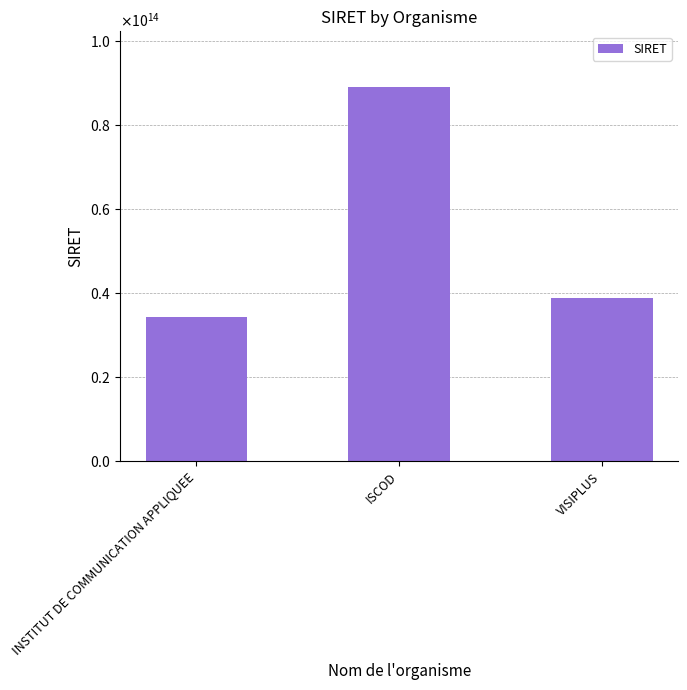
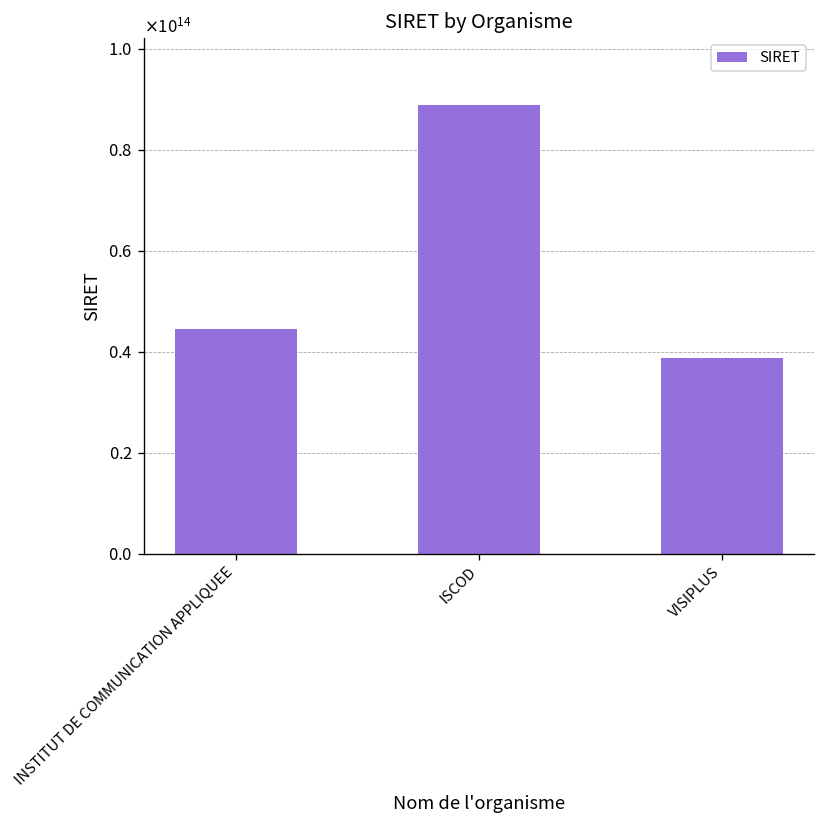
  {
-   "INSTITUT DE COMMUNICATION APPLIQUEE": 34000000000000,
+   "INSTITUT DE COMMUNICATION APPLIQUEE": 44000000000000,
    "ISCOD": 89000000000000,
    "VISIPLUS": 39000000000000
  }
